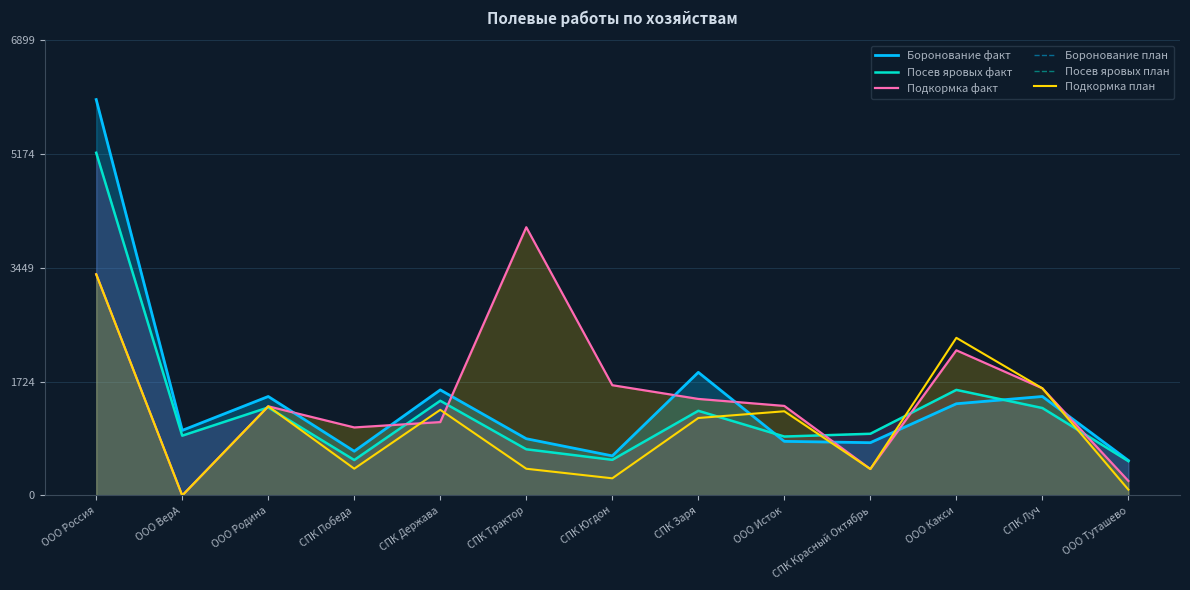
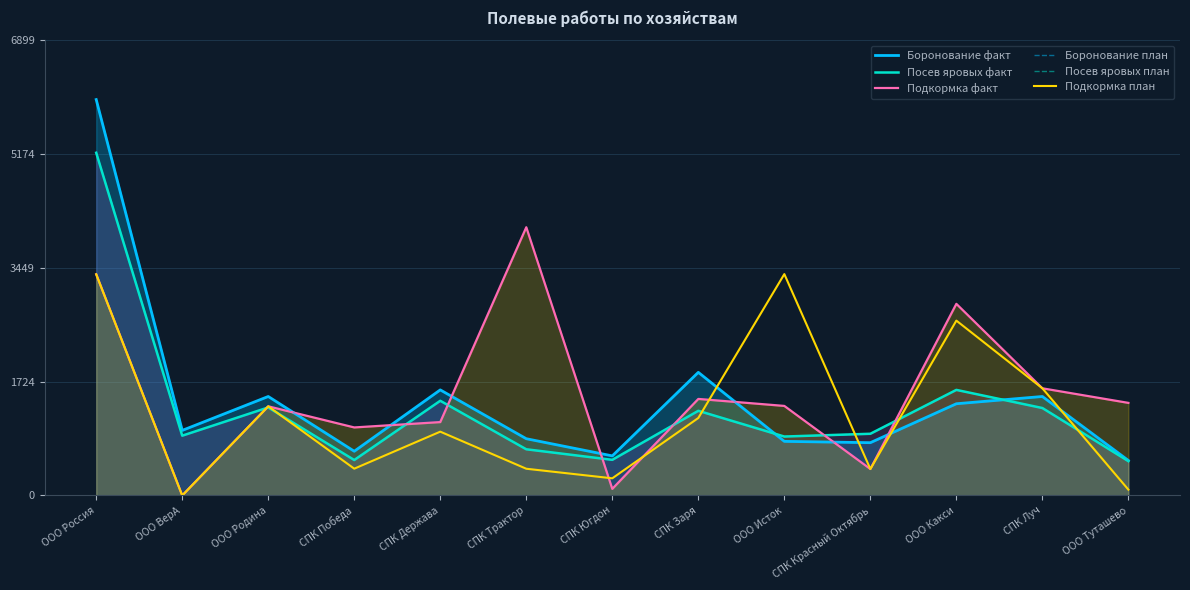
  {
    "Подкормка факт": {
      "СПК Победа": 1000,
      "СПК Держава": 1100,
      "СПК Трактор": 4100,
-     "СПК Югдон": 1700,
+     "СПК Югдон": 100,
      "СПК Заря": 1500,
      "ООО Исток": 1400,
-     "ООО Какси": 2200,
-     "ООО Туташево": 200
+     "ООО Какси": 2900,
+     "ООО Туташево": 1400
    },
    "Подкормка план": {
      "СПК Победа": 400,
-     "СПК Держава": 1300,
+     "СПК Держава": 1000,
      "СПК Трактор": 400,
      "СПК Югдон": 300,
      "СПК Заря": 1200,
-     "ООО Исток": 1300,
-     "ООО Какси": 2400,
+     "ООО Исток": 3400,
+     "ООО Какси": 2600,
      "ООО Туташево": 100
    }
  }
